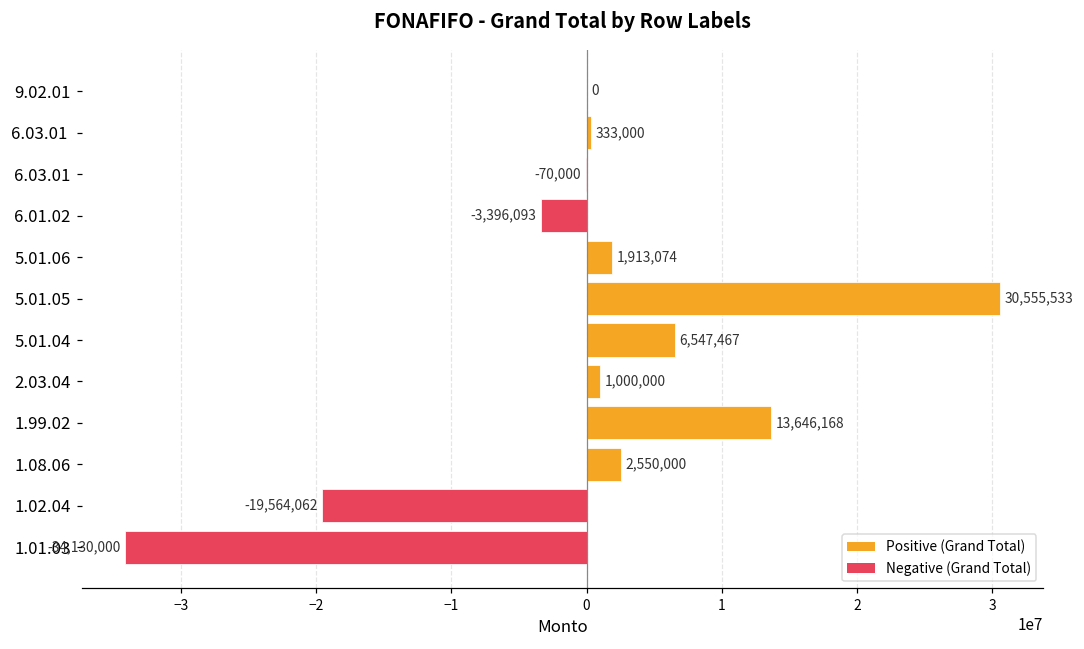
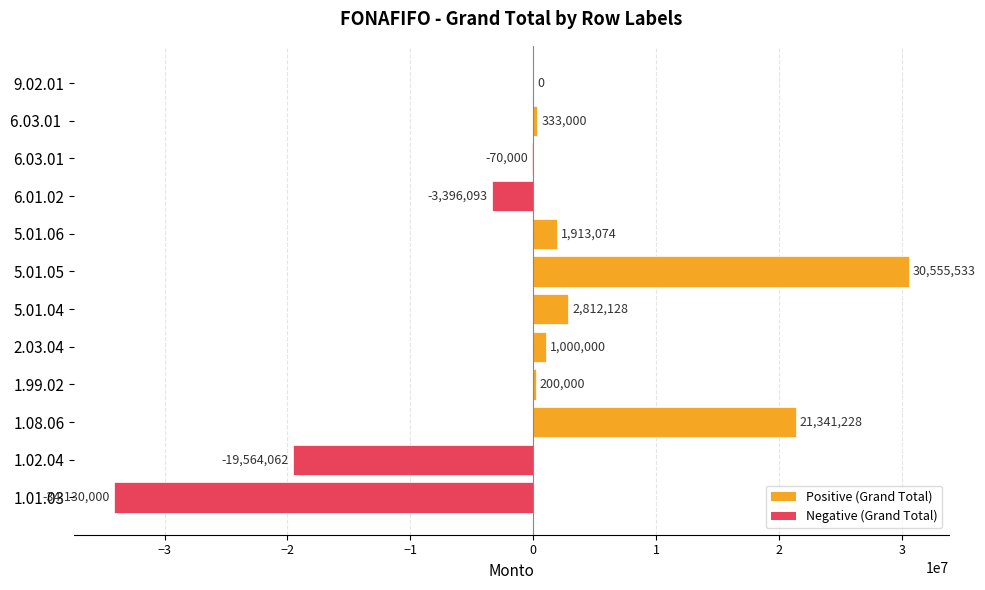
  {
    "9.02.01": "0",
    "6.01.02": "-3,396,093",
    "5.01.06": "1,913,074",
    "5.01.05": "30,555,533",
-   "5.01.04": "6,547,467",
+   "5.01.04": "2,812,128",
    "2.03.04": "1,000,000",
-   "1.99.02": "13,646,168",
-   "1.08.06": "2,550,000",
+   "1.99.02": "200,000",
+   "1.08.06": "21,341,228",
    "1.02.04": "-19,564,062",
    "1.01.03": "-34,130,000"
  }
